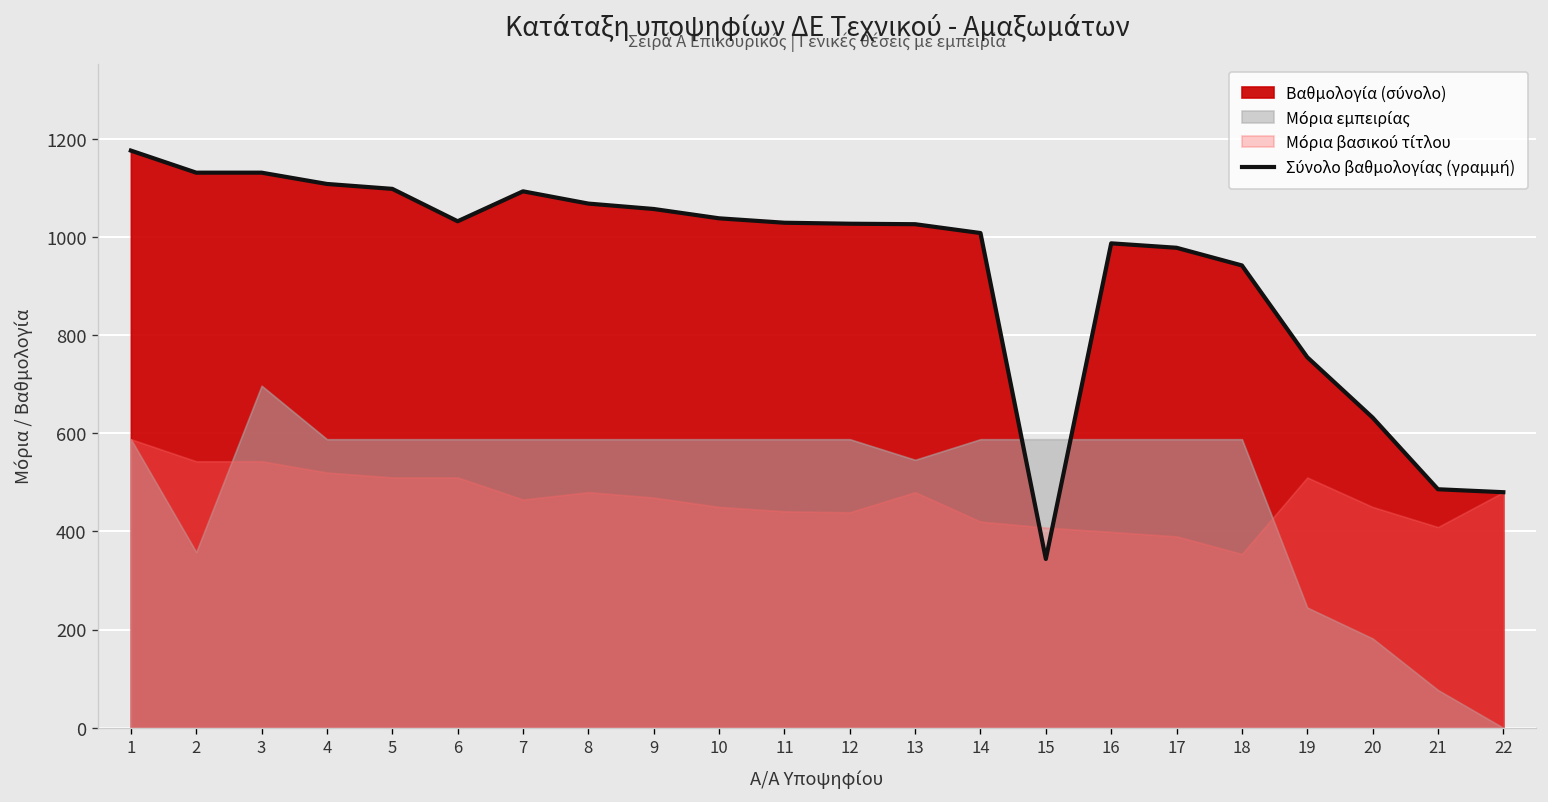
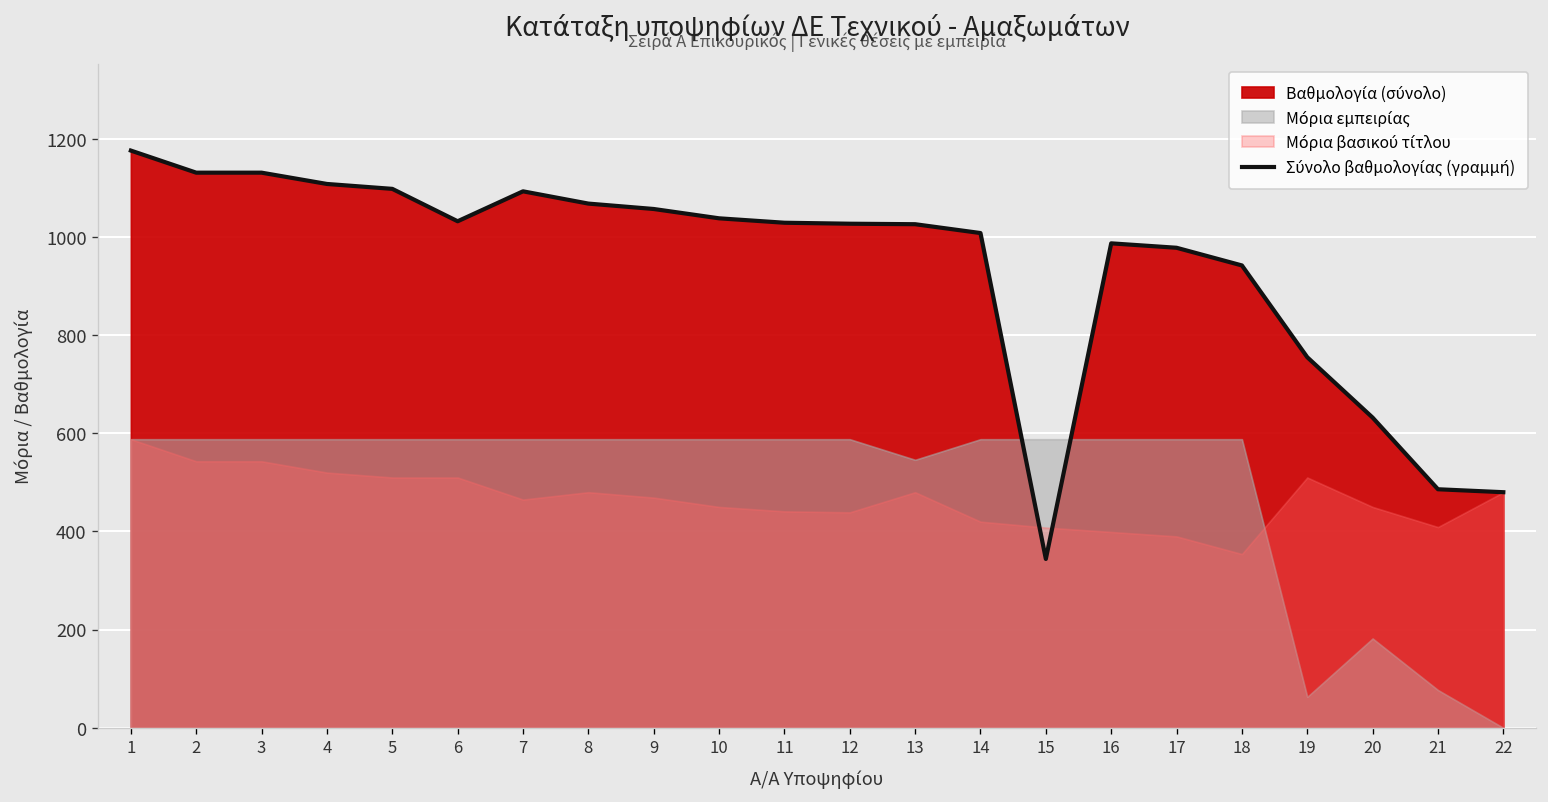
  {
    "Βαθμολογία (σύνολο)": {
      "1": 1180,
      "2": 1130,
      "3": 1130,
      "4": 1110,
      "5": 1100,
      "6": 1030,
      "7": 1090,
      "8": 1070,
      "9": 1060,
      "10": 1040,
      "11": 1030,
      "12": 1030,
      "13": 1030,
      "14": 1010,
      "15": 340,
      "16": 990,
      "17": 980,
      "18": 940,
      "19": 760,
      "20": 630,
      "21": 490
    },
    "Μόρια εμπειρίας": {
-     "2": 360,
-     "3": 700,
+     "2": 590,
+     "3": 590,
      "4": 590,
      "5": 590,
      "6": 590,
      "7": 590,
      "8": 590,
      "9": 590,
      "10": 590,
      "11": 590,
      "12": 590,
      "13": 550,
      "14": 590,
      "15": 590,
      "16": 590,
      "17": 590,
      "18": 590,
-     "19": 250,
+     "19": 60,
      "20": 180,
      "21": 80,
      "22": 0
    },
    "Μόρια βασικού τίτλου": {
      "2": 540,
      "3": 540,
      "4": 520,
      "5": 510,
      "6": 510,
      "7": 470,
      "8": 480,
      "9": 470,
      "10": 450,
      "11": 440,
      "12": 440,
      "13": 480,
      "14": 420,
      "15": 410,
      "16": 400,
      "17": 390,
      "18": 350,
      "19": 510,
      "20": 450,
      "21": 410
    }
  }
